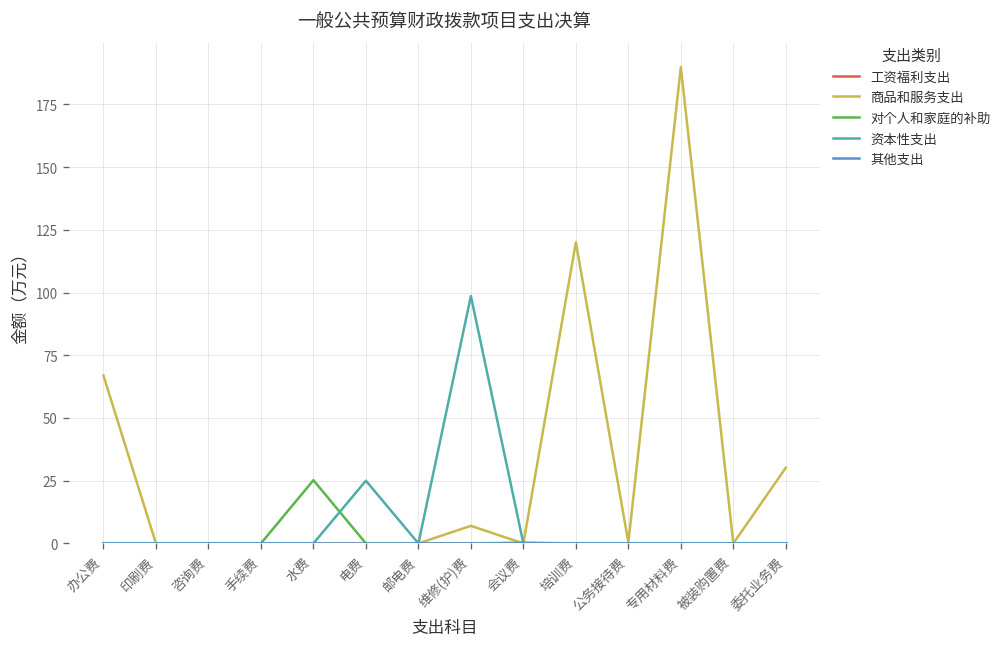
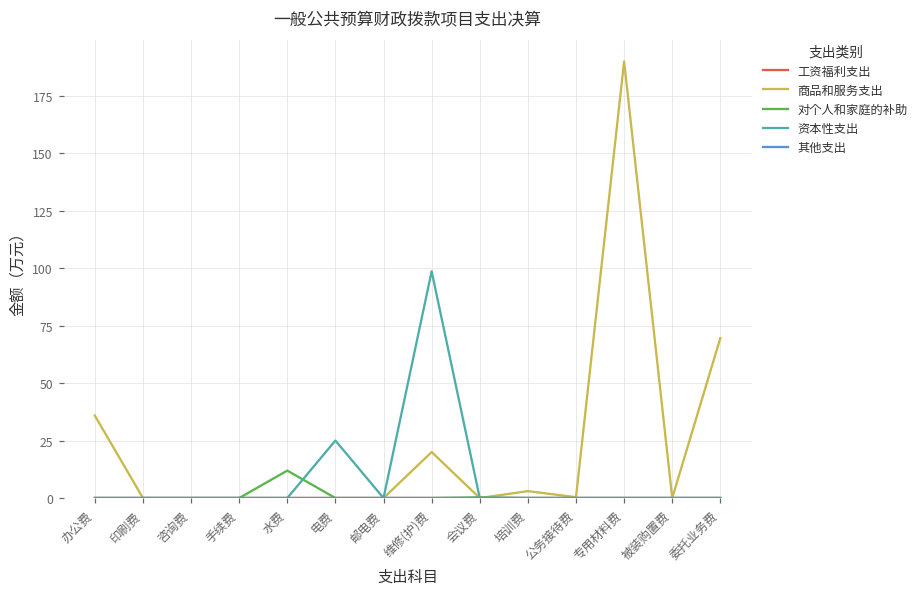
  {
    "商品和服务支出": {
-     "办公费": 67,
-     "维修(护)费": 7,
-     "培训费": 120,
+     "办公费": 36,
+     "维修(护)费": 20,
+     "培训费": 3,
      "专用材料费": 190,
-     "委托业务费": 30
+     "委托业务费": 70
    },
    "对个人和家庭的补助": {
-     "水费": 25
+     "水费": 12
    }
  }
